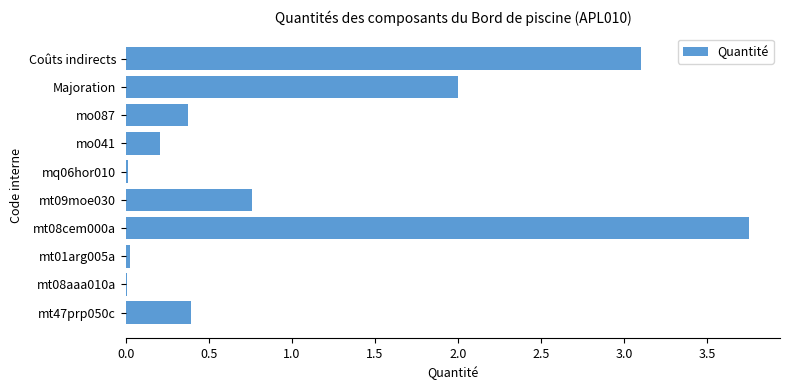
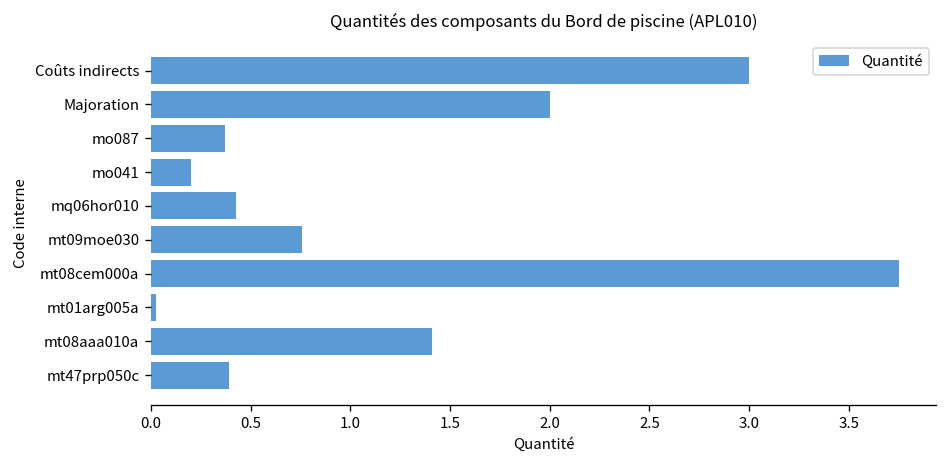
  {
-   "Coûts indirects": 3.1,
+   "Coûts indirects": 3.0,
    "Majoration": 2.00,
    "mo087": 0.37,
    "mo041": 0.20,
-   "mq06hor010": 0.01,
+   "mq06hor010": 0.43,
    "mt09moe030": 0.76,
    "mt08cem000a": 3.75,
    "mt01arg005a": 0.02,
-   "mt08aaa010a": 0.01,
+   "mt08aaa010a": 1.41,
    "mt47prp050c": 0.39
  }
